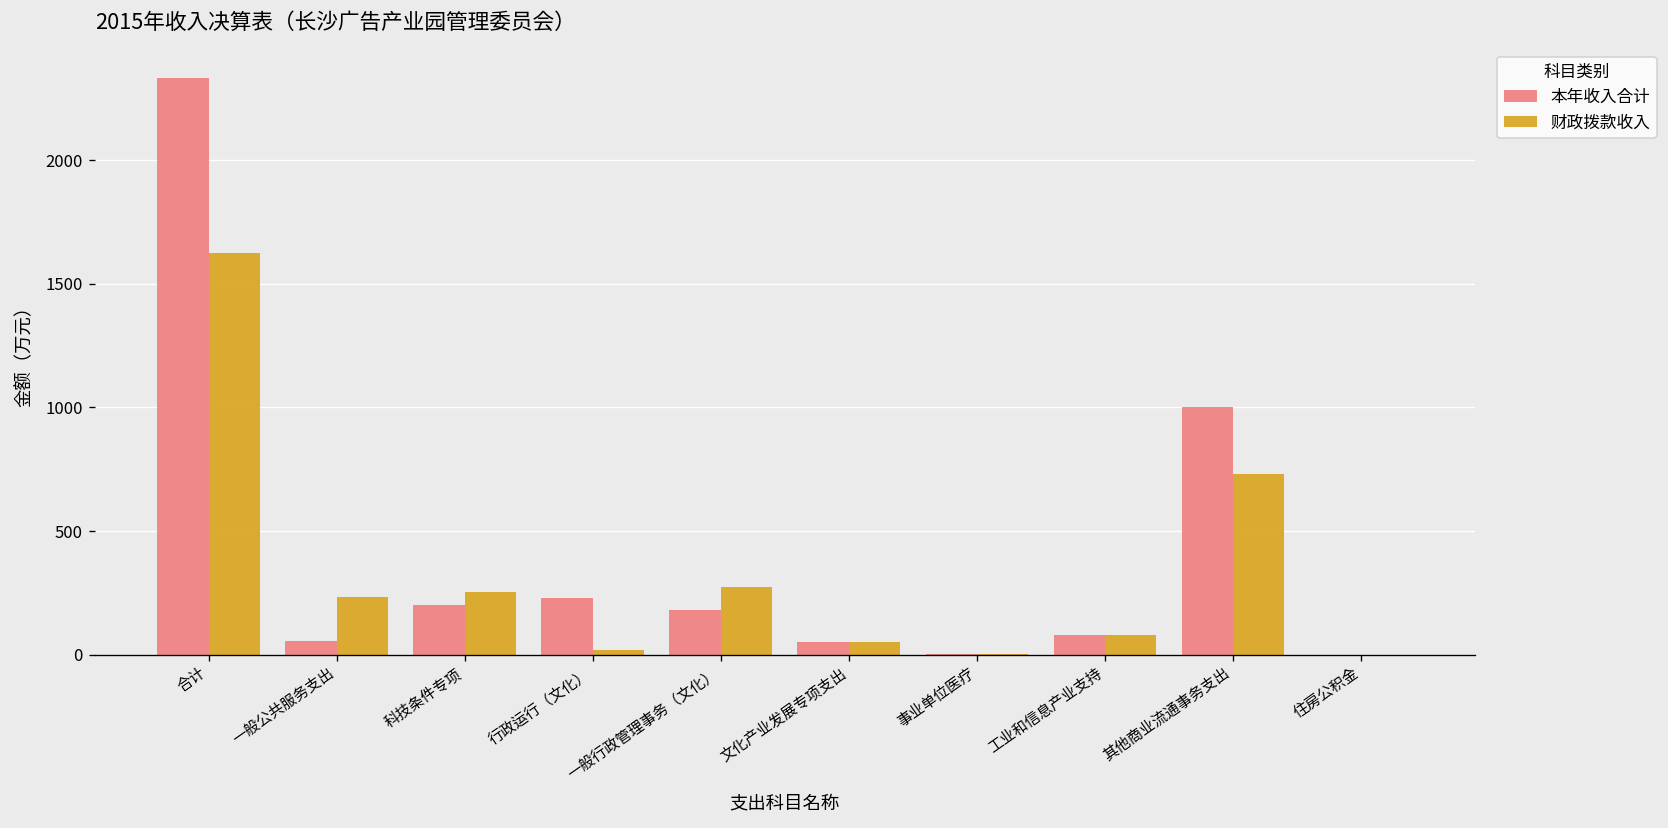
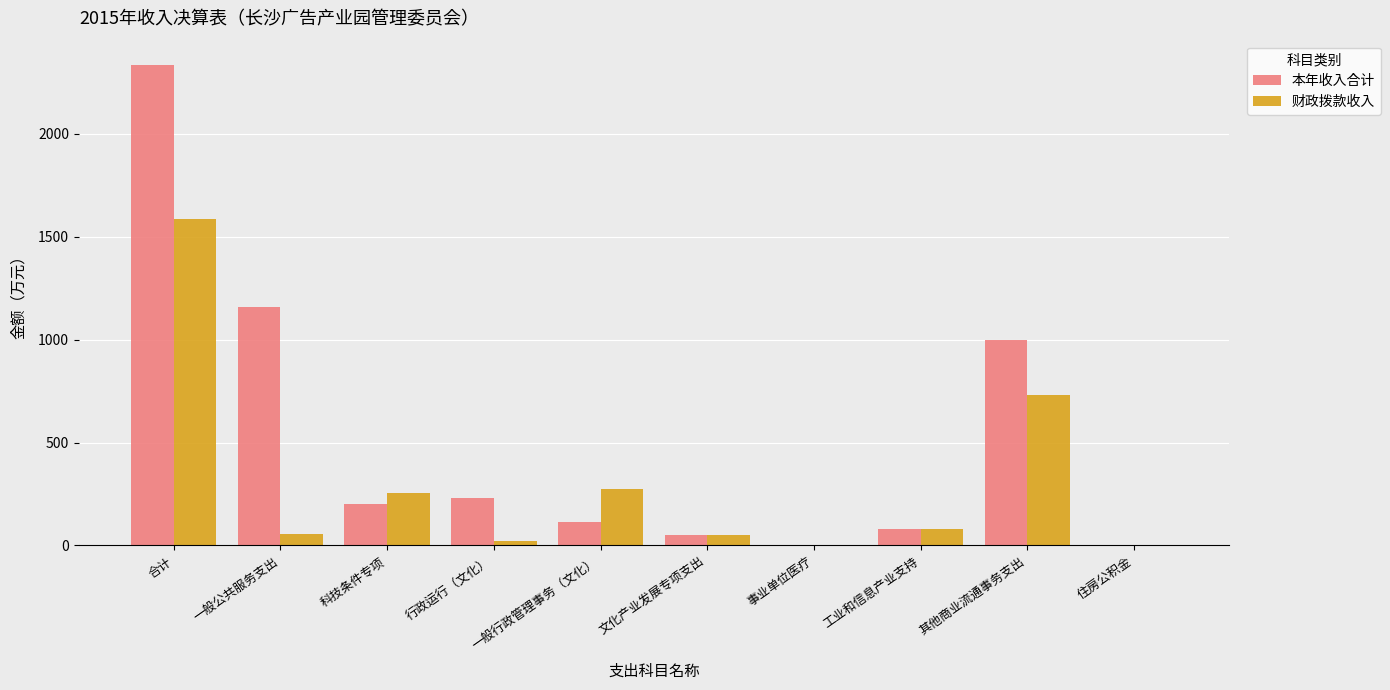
  {
    "本年收入合计": {
      "合计": 2330,
-     "一般公共服务支出": 50,
+     "一般公共服务支出": 1160,
      "科技条件专项": 200,
      "行政运行（文化）": 230,
-     "一般行政管理事务（文化）": 180,
+     "一般行政管理事务（文化）": 110,
      "文化产业发展专项支出": 50,
      "工业和信息产业支持": 80,
      "其他商业流通事务支出": 1000
    },
    "财政拨款收入": {
-     "合计": 1630,
-     "一般公共服务支出": 230,
+     "合计": 1580,
+     "一般公共服务支出": 50,
      "科技条件专项": 260,
      "行政运行（文化）": 20,
      "一般行政管理事务（文化）": 270,
      "文化产业发展专项支出": 50,
      "工业和信息产业支持": 80,
      "其他商业流通事务支出": 730
    }
  }
